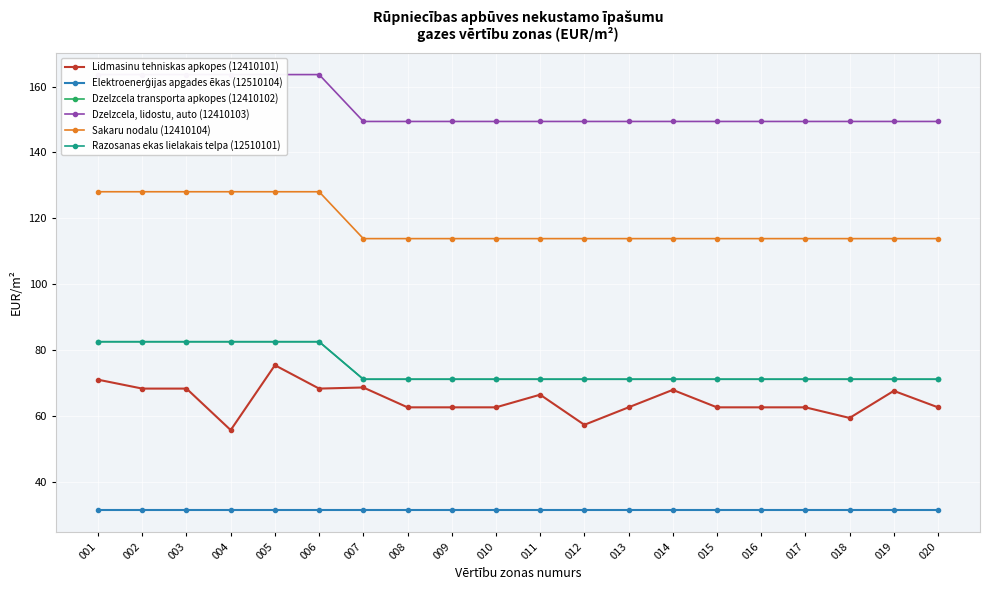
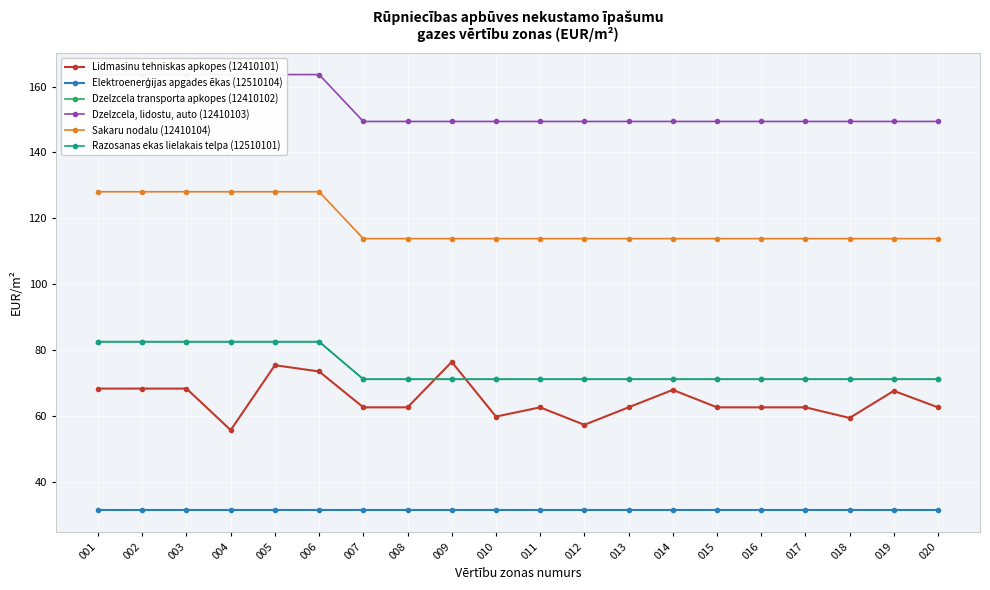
  {
    "Lidmasinu tehniskas apkopes (12410101)": {
-     "001": 71,
+     "001": 68,
      "002": 68,
      "003": 68,
      "004": 56,
      "005": 75,
-     "006": 68,
-     "007": 69,
+     "006": 74,
+     "007": 63,
      "008": 63,
-     "009": 63,
-     "010": 63,
-     "011": 66,
+     "009": 76,
+     "010": 60,
+     "011": 63,
      "012": 57,
      "013": 63,
      "014": 68,
      "015": 63,
      "016": 63,
      "017": 63,
      "018": 59,
      "019": 68,
      "020": 63
    },
    "Elektroenerģijas apgades ēkas (12510104)": {
      "001": 31,
      "002": 31,
      "003": 31,
      "004": 31,
      "005": 31,
      "006": 31,
      "007": 31,
      "008": 31,
      "009": 31,
      "010": 31,
      "011": 31,
      "012": 31,
      "013": 31,
      "014": 31,
      "015": 31,
      "016": 31,
      "017": 31,
      "018": 31,
      "019": 31,
      "020": 31
    },
    "Razosanas ekas lielakais telpa (12510101)": {
      "001": 83,
      "002": 83,
      "003": 83,
      "004": 83,
      "005": 83,
      "006": 83,
      "007": 71,
      "008": 71,
      "009": 71,
      "010": 71,
      "011": 71,
      "012": 71,
      "013": 71,
      "014": 71,
      "015": 71,
      "016": 71,
      "017": 71,
      "018": 71,
      "019": 71,
      "020": 71
    },
    "Dzelzcela, lidostu, auto (12410103)": {
      "006": 164,
      "007": 149,
      "008": 149,
      "009": 149,
      "010": 149,
      "011": 149,
      "012": 149,
      "013": 149,
      "014": 149,
      "015": 149,
      "016": 149,
      "017": 149,
      "018": 149,
      "019": 149,
      "020": 149
    },
    "Sakaru nodalu (12410104)": {
      "001": 128,
      "002": 128,
      "003": 128,
      "004": 128,
      "005": 128,
      "006": 128,
      "007": 114,
      "008": 114,
      "009": 114,
      "010": 114,
      "011": 114,
      "012": 114,
      "013": 114,
      "014": 114,
      "015": 114,
      "016": 114,
      "017": 114,
      "018": 114,
      "019": 114,
      "020": 114
    }
  }
